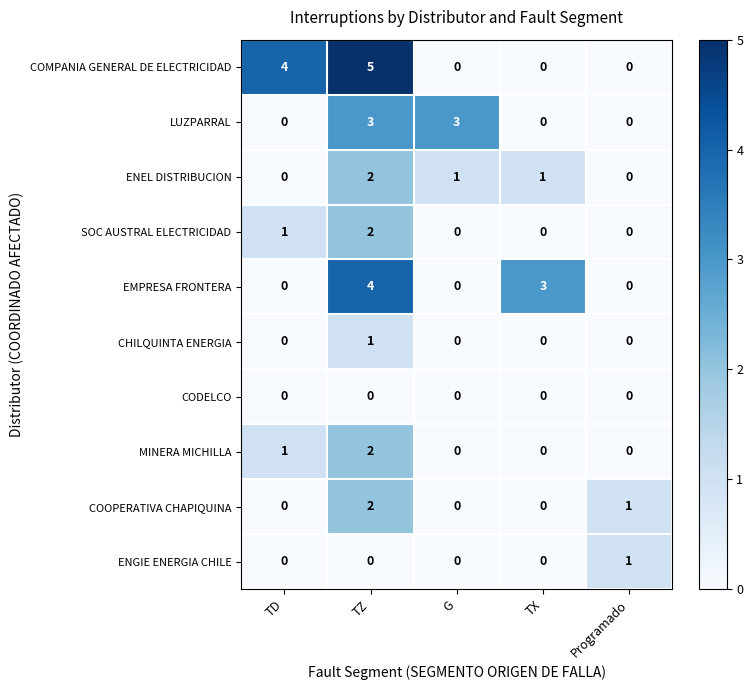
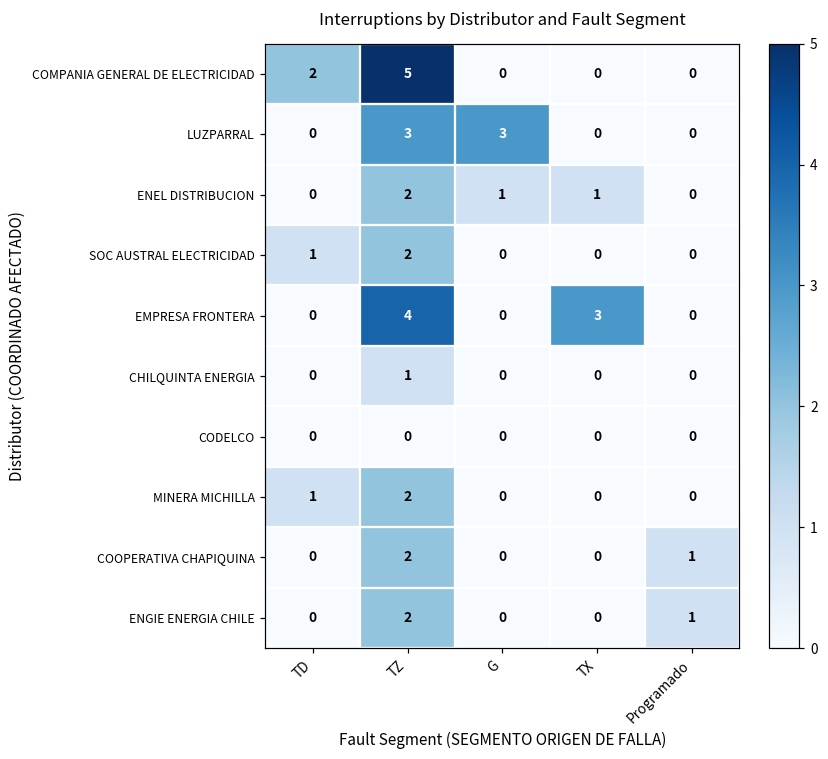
  {
    "COMPANIA GENERAL DE ELECTRICIDAD": {
-     "TD": 4,
+     "TD": 2,
      "TZ": 5,
      "G": 0,
      "TX": 0,
      "Programado": 0
    },
    "LUZPARRAL": {
      "TD": 0,
      "TZ": 3,
      "G": 3,
      "TX": 0,
      "Programado": 0
    },
    "ENEL DISTRIBUCION": {
      "TD": 0,
      "TZ": 2,
      "G": 1,
      "TX": 1,
      "Programado": 0
    },
    "SOC AUSTRAL ELECTRICIDAD": {
      "TD": 1,
      "TZ": 2,
      "G": 0,
      "TX": 0,
      "Programado": 0
    },
    "EMPRESA FRONTERA": {
      "TD": 0,
      "TZ": 4,
      "G": 0,
      "TX": 3,
      "Programado": 0
    },
    "CHILQUINTA ENERGIA": {
      "TD": 0,
      "TZ": 1,
      "G": 0,
      "TX": 0,
      "Programado": 0
    },
    "CODELCO": {
      "TD": 0,
      "TZ": 0,
      "G": 0,
      "TX": 0,
      "Programado": 0
    },
    "MINERA MICHILLA": {
      "TD": 1,
      "TZ": 2,
      "G": 0,
      "TX": 0,
      "Programado": 0
    },
    "COOPERATIVA CHAPIQUINA": {
      "TD": 0,
      "TZ": 2,
      "G": 0,
      "TX": 0,
      "Programado": 1
    },
    "ENGIE ENERGIA CHILE": {
      "TD": 0,
-     "TZ": 0,
+     "TZ": 2,
      "G": 0,
      "TX": 0,
      "Programado": 1
    }
  }
